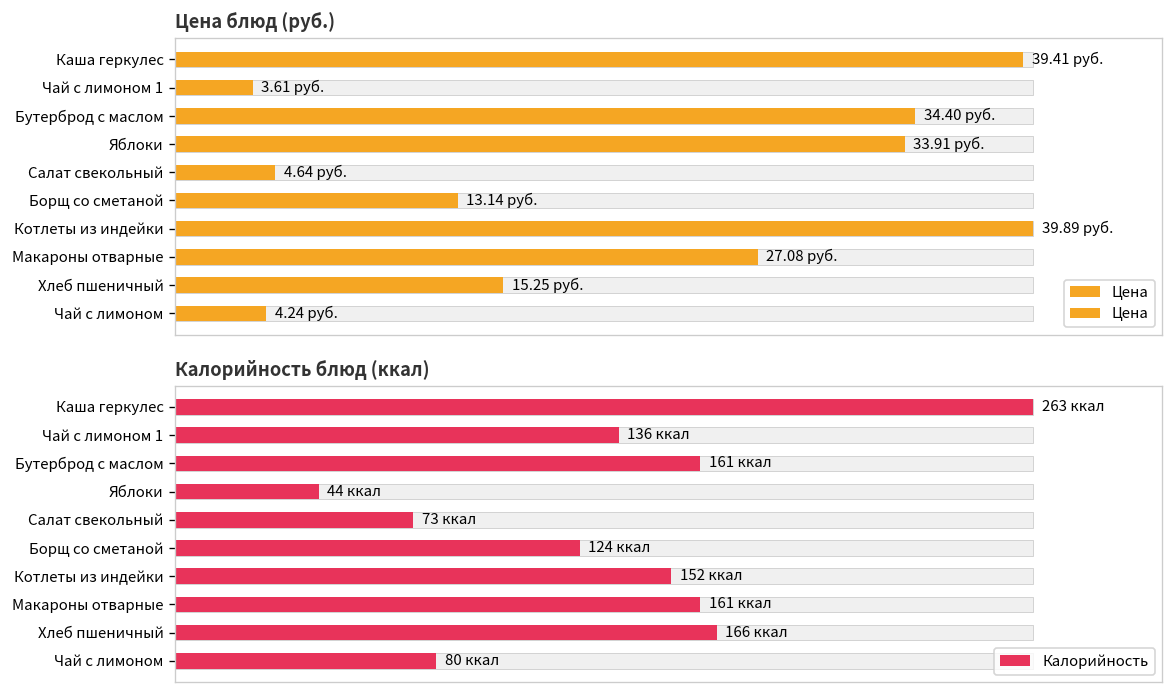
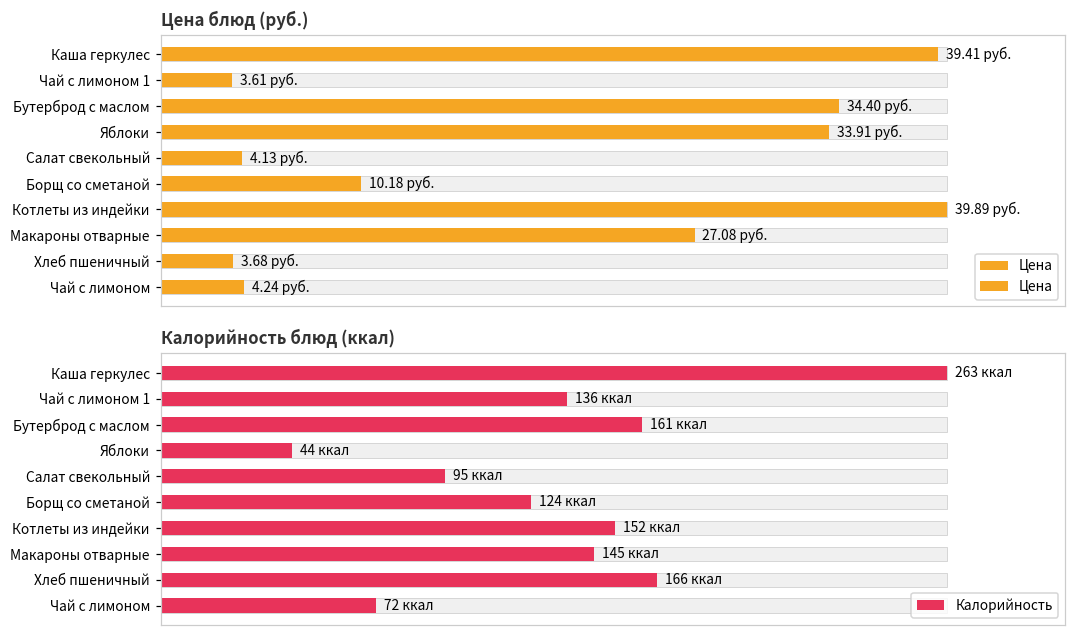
  {
    "Цена блюд (руб.)": {
      "Цена": {
-       "Салат свекольный": 4.64,
-       "Борщ со сметаной": 13.14,
-       "Хлеб пшеничный": 15.25
+       "Салат свекольный": 4.13,
+       "Борщ со сметаной": 10.18,
+       "Хлеб пшеничный": 3.68
      }
    },
    "Калорийность блюд (ккал)": {
      "Калорийность": {
-       "Салат свекольный": 73,
-       "Макароны отварные": 161,
-       "Чай с лимоном": 80
+       "Салат свекольный": 95,
+       "Макароны отварные": 145,
+       "Чай с лимоном": 72
      }
    }
  }
